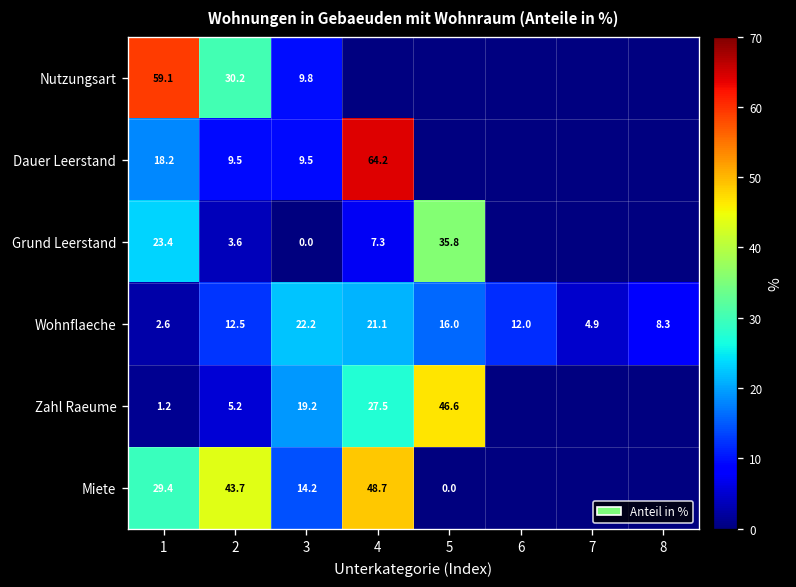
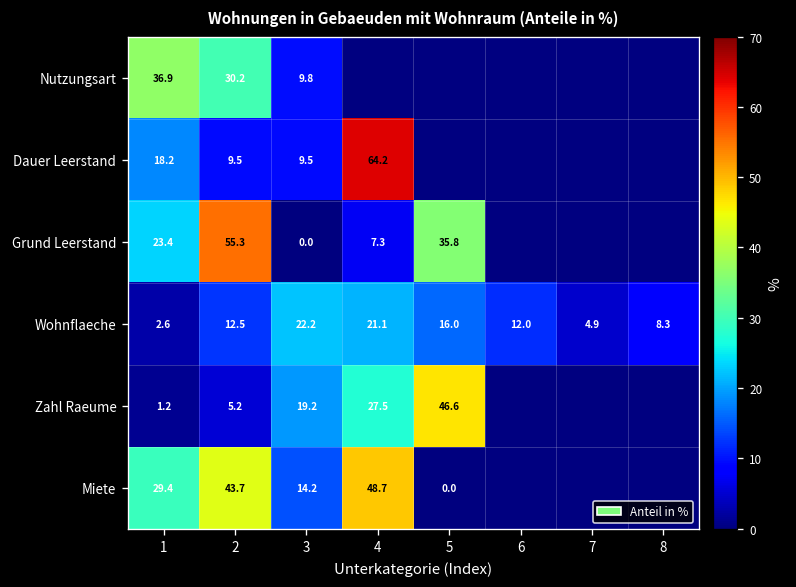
  {
    "Nutzungsart": {
-     "1": 59.1,
+     "1": 36.9,
      "2": 30.2,
      "3": 9.8
    },
    "Dauer Leerstand": {
      "1": 18.2,
      "2": 9.5,
      "3": 9.5,
      "4": 64.2
    },
    "Grund Leerstand": {
      "1": 23.4,
-     "2": 3.6,
+     "2": 55.3,
      "3": 0.0,
      "4": 7.3,
      "5": 35.8
    },
    "Wohnflaeche": {
      "1": 2.6,
      "2": 12.5,
      "3": 22.2,
      "4": 21.1,
      "5": 16.0,
      "6": 12.0,
      "7": 4.9,
      "8": 8.3
    },
    "Zahl Raeume": {
      "1": 1.2,
      "2": 5.2,
      "3": 19.2,
      "4": 27.5,
      "5": 46.6
    },
    "Miete": {
      "1": 29.4,
      "2": 43.7,
      "3": 14.2,
      "4": 48.7,
      "5": 0.0
    }
  }
